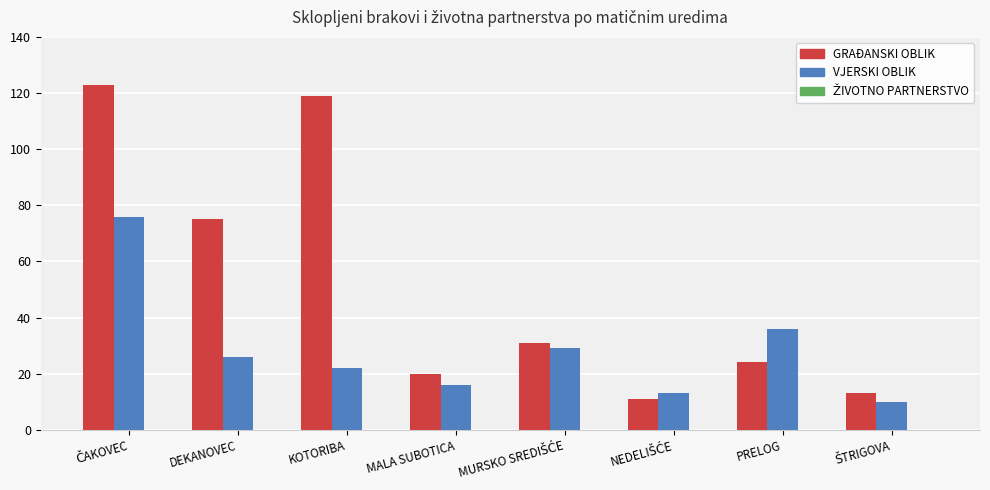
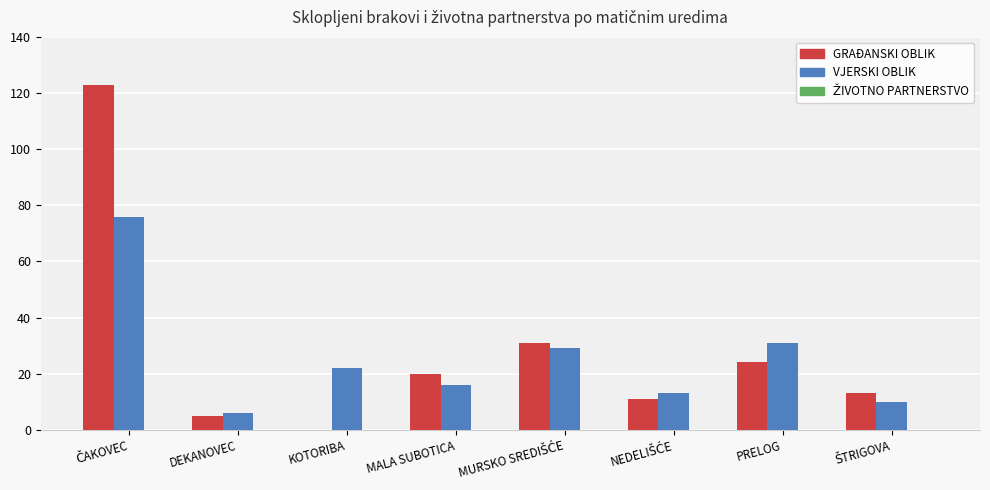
  {
    "GRAĐANSKI OBLIK": {
      "ČAKOVEC": 123,
-     "DEKANOVEC": 75,
-     "KOTORIBA": 119,
+     "DEKANOVEC": 5,
+     "KOTORIBA": 0,
      "MALA SUBOTICA": 20,
      "MURSKO SREDIŠĆE": 31,
      "NEDELIŠĆE": 11,
      "PRELOG": 24,
      "ŠTRIGOVA": 13
    },
    "VJERSKI OBLIK": {
      "ČAKOVEC": 76,
-     "DEKANOVEC": 26,
+     "DEKANOVEC": 6,
      "KOTORIBA": 22,
      "MALA SUBOTICA": 16,
      "MURSKO SREDIŠĆE": 29,
      "NEDELIŠĆE": 13,
-     "PRELOG": 36,
+     "PRELOG": 31,
      "ŠTRIGOVA": 10
    },
    "ŽIVOTNO PARTNERSTVO": {
      "ČAKOVEC": 0,
      "DEKANOVEC": 0,
      "KOTORIBA": 0,
      "MALA SUBOTICA": 0,
      "MURSKO SREDIŠĆE": 0,
      "NEDELIŠĆE": 0,
      "PRELOG": 0,
      "ŠTRIGOVA": 0
    }
  }
